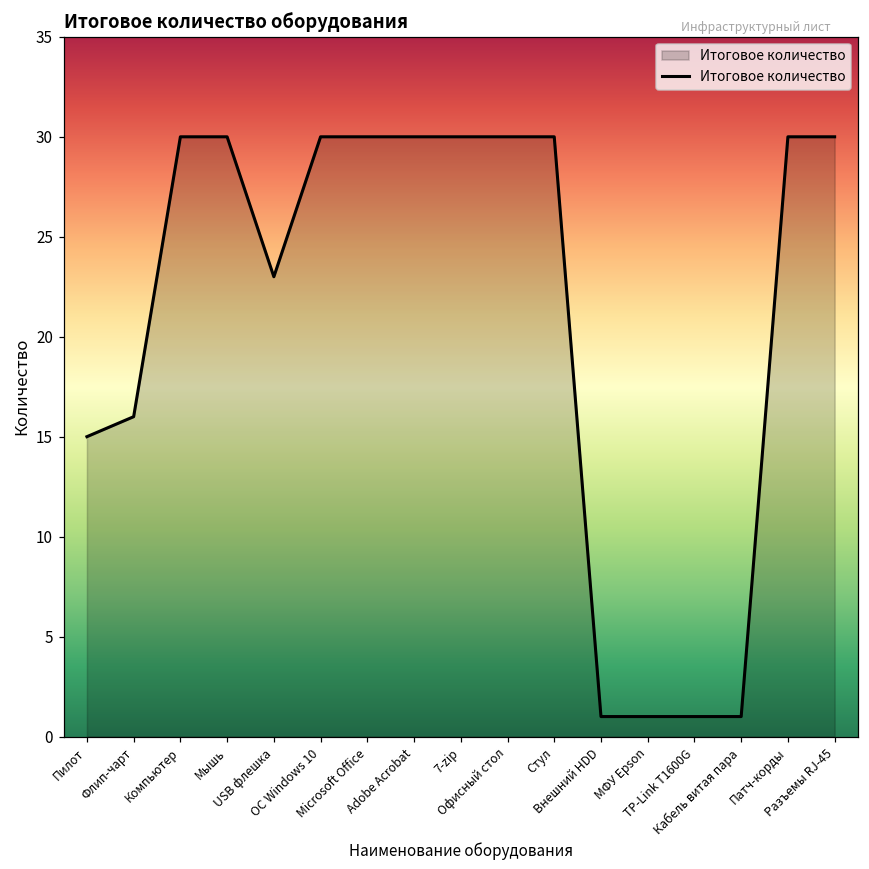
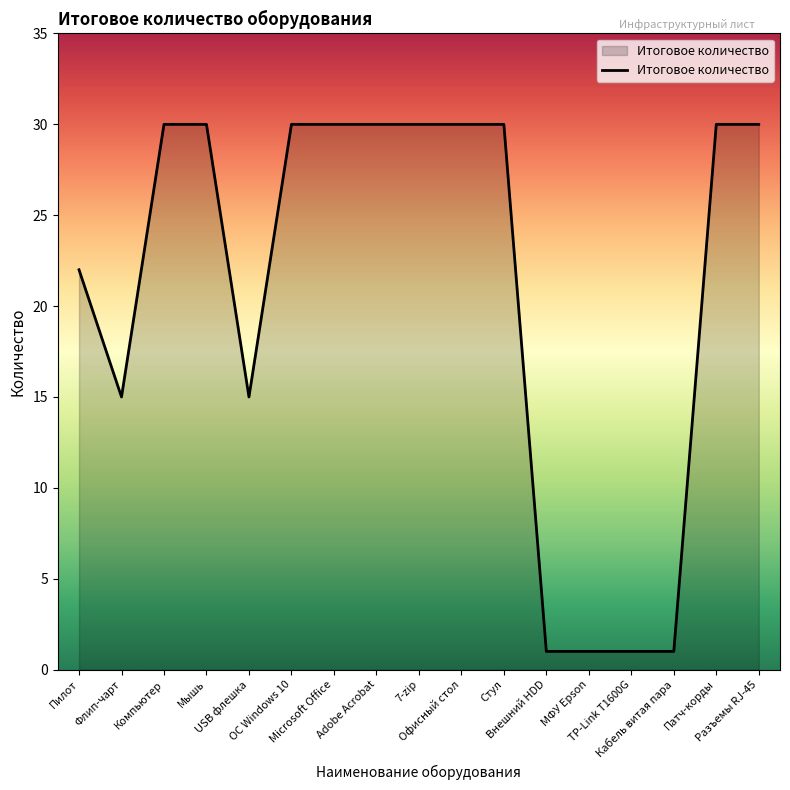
  {
-   "Пилот": 15,
-   "Флип-чарт": 16,
+   "Пилот": 22,
+   "Флип-чарт": 15,
    "Компьютер": 30,
    "Мышь": 30,
-   "USB флешка": 23,
+   "USB флешка": 15,
    "ОС Windows 10": 30,
    "Microsoft Office": 30,
    "Adobe Acrobat": 30,
    "7-zip": 30,
    "Офисный стол": 30,
    "Стул": 30,
    "Внешний HDD": 1,
    "МФУ Epson": 1,
    "TP-Link T1600G": 1,
    "Кабель витая пара": 1,
    "Патч-корды": 30,
    "Разъемы RJ-45": 30
  }
